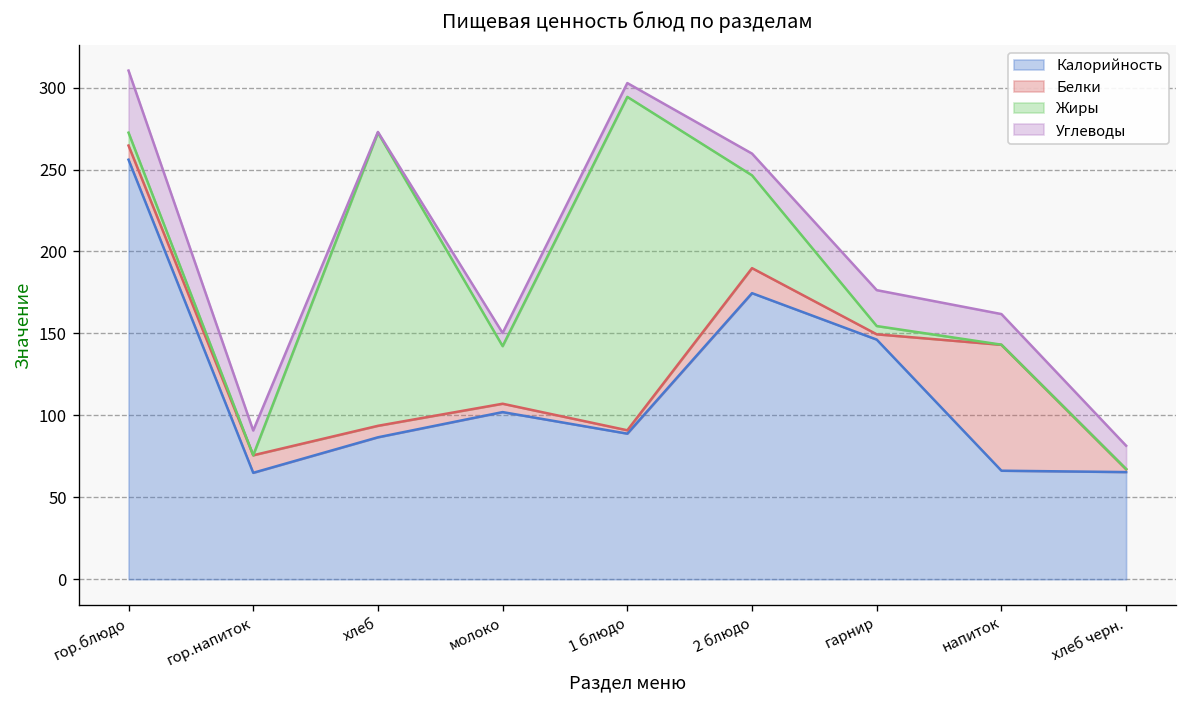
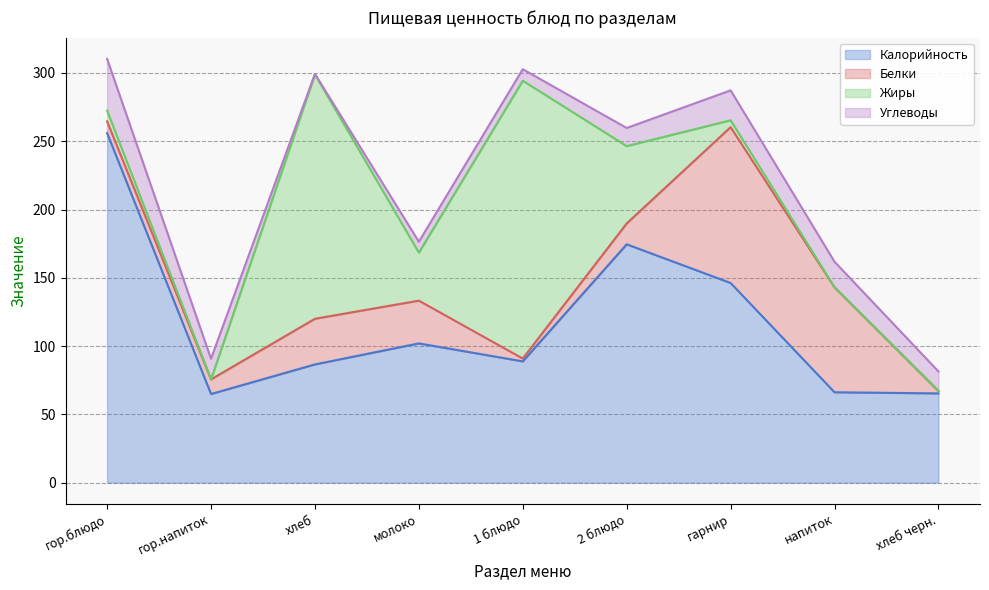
  {
    "Белки": {
      "гор.блюдо": 9,
-     "хлеб": 7,
-     "молоко": 5,
+     "хлеб": 33,
+     "молоко": 31,
      "1 блюдо": 2,
      "2 блюдо": 15,
-     "гарнир": 3
+     "гарнир": 114
    },
    "Жиры": {
      "гор.блюдо": 8,
      "молоко": 35,
      "1 блюдо": 203,
      "2 блюдо": 57,
      "гарнир": 5
    }
  }
